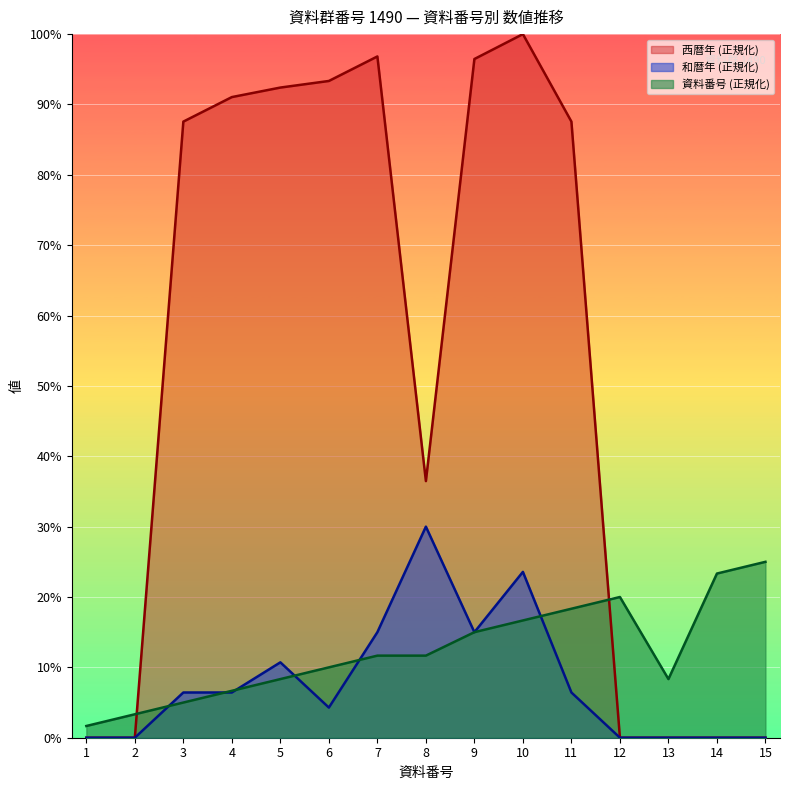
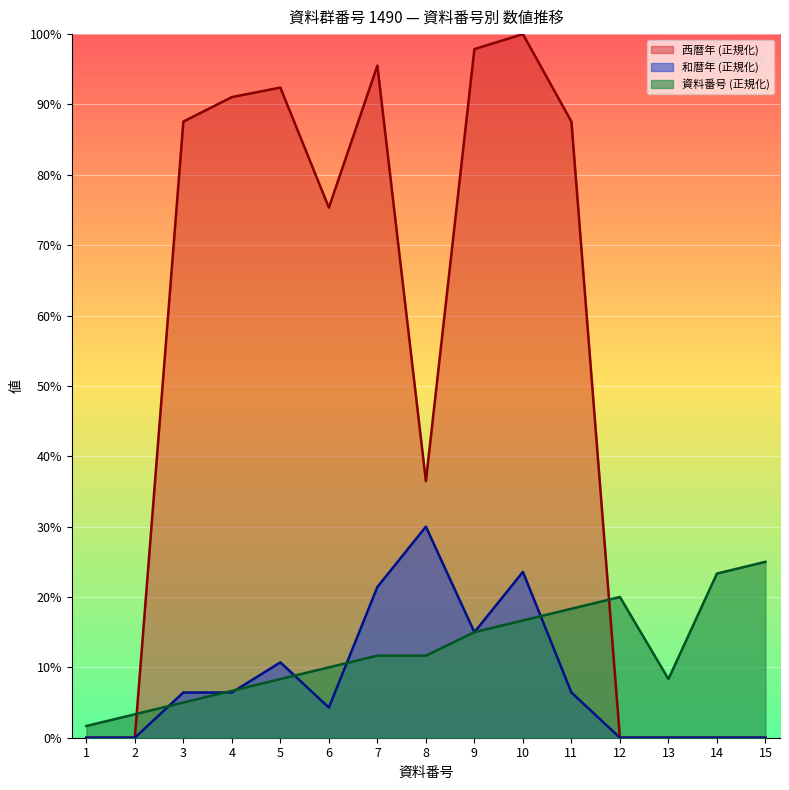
  {
    "西暦年 (正規化)": {
      "3": "88%",
      "4": "91%",
      "5": "92%",
-     "6": "93%",
-     "7": "97%",
+     "6": "75%",
+     "7": "96%",
      "8": "36%",
-     "9": "96%",
+     "9": "98%",
      "10": "100%",
      "11": "88%"
    },
    "和暦年 (正規化)": {
      "3": "6%",
      "5": "11%",
      "6": "4%",
-     "7": "15%",
+     "7": "21%",
      "8": "30%",
      "10": "24%",
      "11": "6%"
    },
    "資料番号 (正規化)": {
      "1": "2%",
      "2": "3%",
      "3": "5%",
      "5": "8%",
      "6": "10%",
      "7": "12%",
      "8": "12%",
      "10": "17%",
      "11": "18%",
      "12": "20%",
      "13": "8%",
      "14": "23%",
      "15": "25%"
    }
  }
